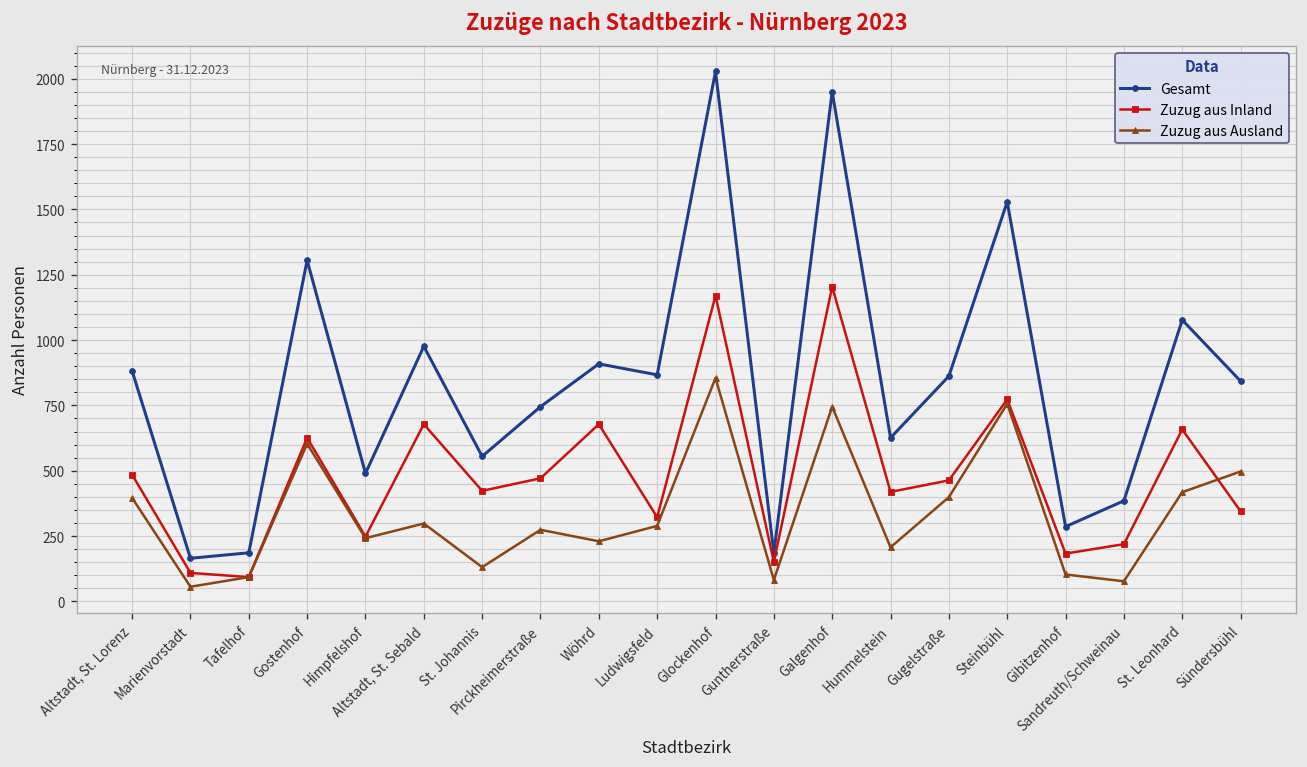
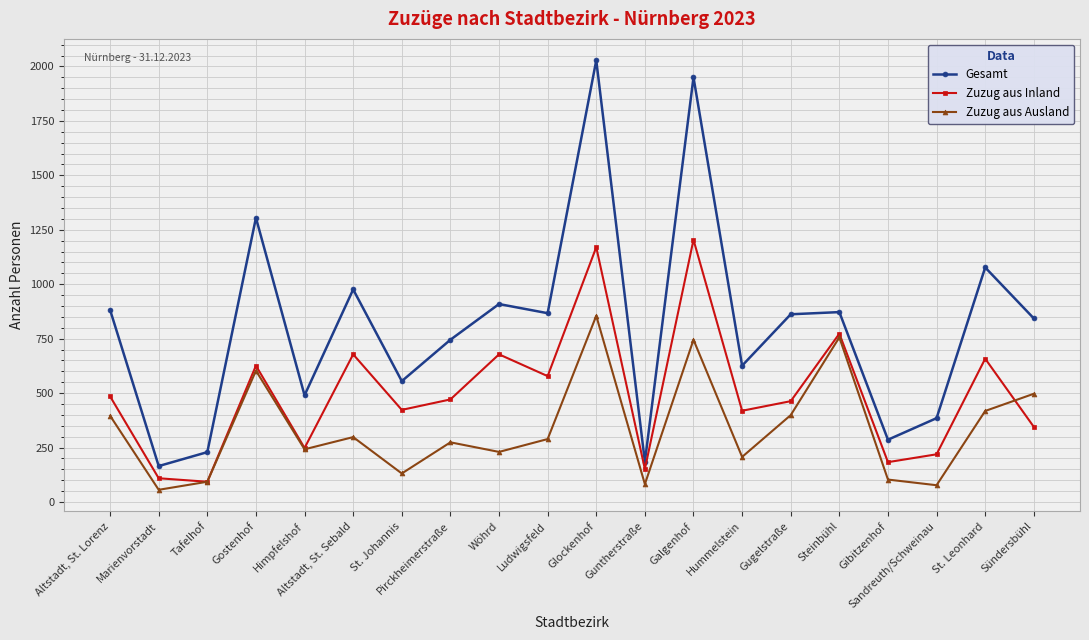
  {
    "Gesamt": {
      "Altstadt, St. Lorenz": 880,
      "Marienvorstadt": 170,
-     "Tafelhof": 190,
+     "Tafelhof": 230,
      "Gostenhof": 1310,
      "Himpfelshof": 490,
      "Altstadt, St. Sebald": 980,
      "St. Johannis": 560,
      "Pirckheimerstraße": 750,
      "Wöhrd": 910,
      "Ludwigsfeld": 870,
      "Glockenhof": 2030,
      "Guntherstraße": 190,
      "Galgenhof": 1950,
      "Hummelstein": 630,
      "Gugelstraße": 860,
-     "Steinbühl": 1530,
+     "Steinbühl": 870,
      "Gibitzenhof": 290,
      "Sandreuth/Schweinau": 390,
      "St. Leonhard": 1080,
      "Sündersbühl": 840
    },
    "Zuzug aus Inland": {
      "Altstadt, St. Lorenz": 490,
      "Marienvorstadt": 110,
      "Gostenhof": 630,
      "Altstadt, St. Sebald": 680,
      "St. Johannis": 420,
      "Pirckheimerstraße": 470,
      "Wöhrd": 680,
-     "Ludwigsfeld": 320,
+     "Ludwigsfeld": 580,
      "Glockenhof": 1170,
      "Guntherstraße": 150,
      "Galgenhof": 1200,
      "Hummelstein": 420,
      "Gugelstraße": 460,
      "Steinbühl": 770,
      "Gibitzenhof": 180,
      "Sandreuth/Schweinau": 220,
      "St. Leonhard": 660,
      "Sündersbühl": 350
    },
    "Zuzug aus Ausland": {
      "Altstadt, St. Lorenz": 400,
      "Marienvorstadt": 60,
      "Gostenhof": 600,
      "Altstadt, St. Sebald": 300,
      "St. Johannis": 130,
      "Pirckheimerstraße": 270,
      "Wöhrd": 230,
      "Ludwigsfeld": 290,
      "Glockenhof": 860,
      "Guntherstraße": 80,
      "Galgenhof": 750,
      "Hummelstein": 210,
      "Gugelstraße": 400,
      "Steinbühl": 760,
      "Gibitzenhof": 100,
      "Sandreuth/Schweinau": 80,
      "St. Leonhard": 420,
      "Sündersbühl": 500
    }
  }
